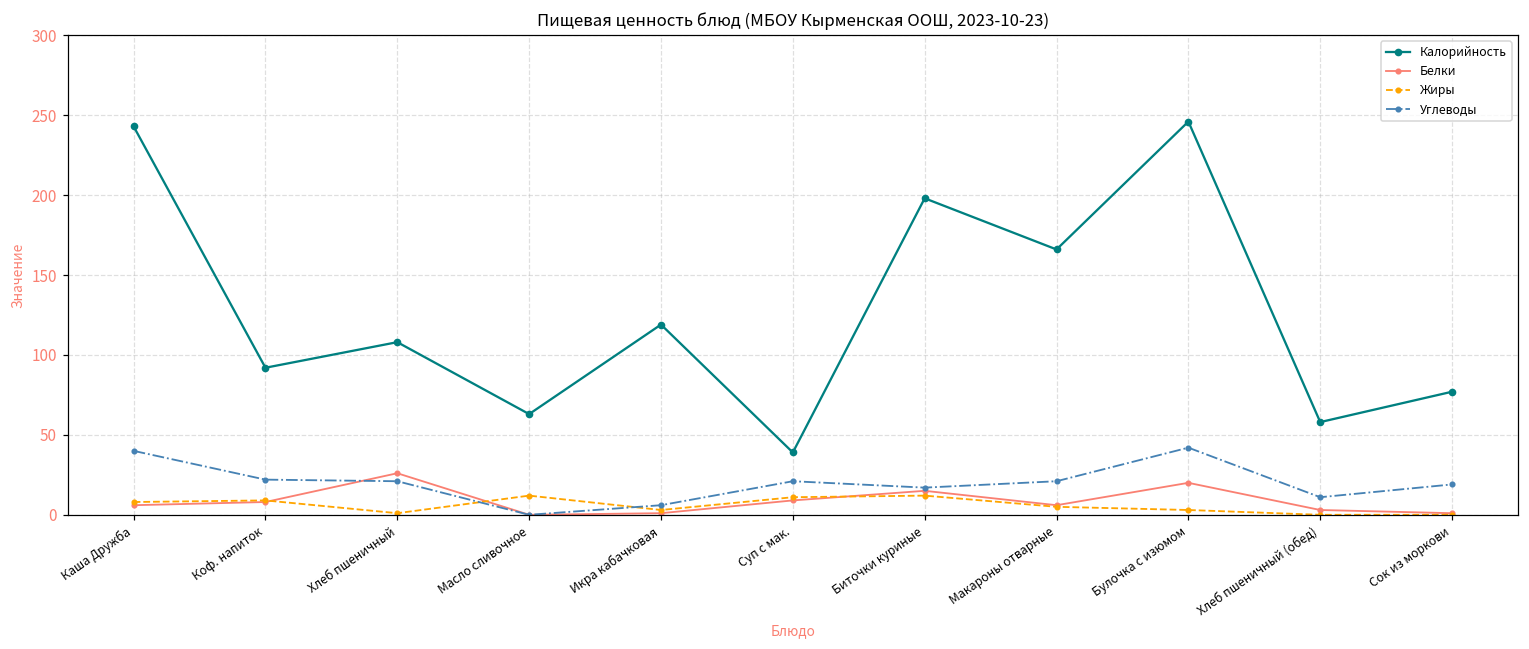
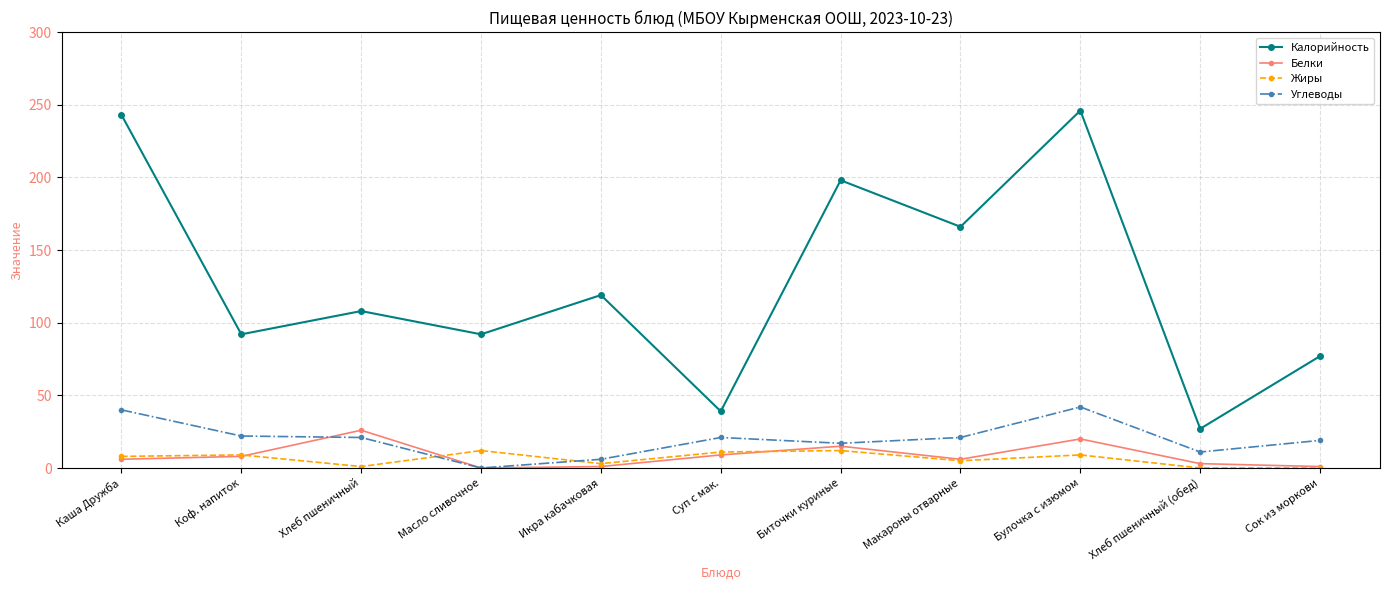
  {
    "Калорийность": {
      "Каша Дружба": 243,
      "Коф. напиток": 92,
      "Хлеб пшеничный": 108,
-     "Масло сливочное": 63,
+     "Масло сливочное": 92,
      "Икра кабачковая": 119,
      "Суп с мак.": 39,
      "Биточки куриные": 198,
      "Макароны отварные": 166,
      "Булочка с изюмом": 246,
-     "Хлеб пшеничный (обед)": 58,
+     "Хлеб пшеничный (обед)": 27,
      "Сок из моркови": 77
    },
    "Белки": {
      "Каша Дружба": 6,
      "Хлеб пшеничный": 26,
      "Икра кабачковая": 1,
      "Суп с мак.": 9,
      "Биточки куриные": 15,
      "Булочка с изюмом": 20,
      "Хлеб пшеничный (обед)": 3
    },
    "Жиры": {
      "Каша Дружба": 8,
      "Хлеб пшеничный": 1,
      "Масло сливочное": 12,
      "Икра кабачковая": 3,
      "Суп с мак.": 11,
      "Биточки куриные": 12,
-     "Булочка с изюмом": 3,
+     "Булочка с изюмом": 9,
      "Хлеб пшеничный (обед)": 0
    },
    "Углеводы": {
      "Каша Дружба": 40,
      "Коф. напиток": 22,
      "Хлеб пшеничный": 21,
      "Икра кабачковая": 6,
      "Суп с мак.": 21,
      "Биточки куриные": 17,
      "Макароны отварные": 21,
      "Булочка с изюмом": 42,
      "Хлеб пшеничный (обед)": 11,
      "Сок из моркови": 19
    }
  }
